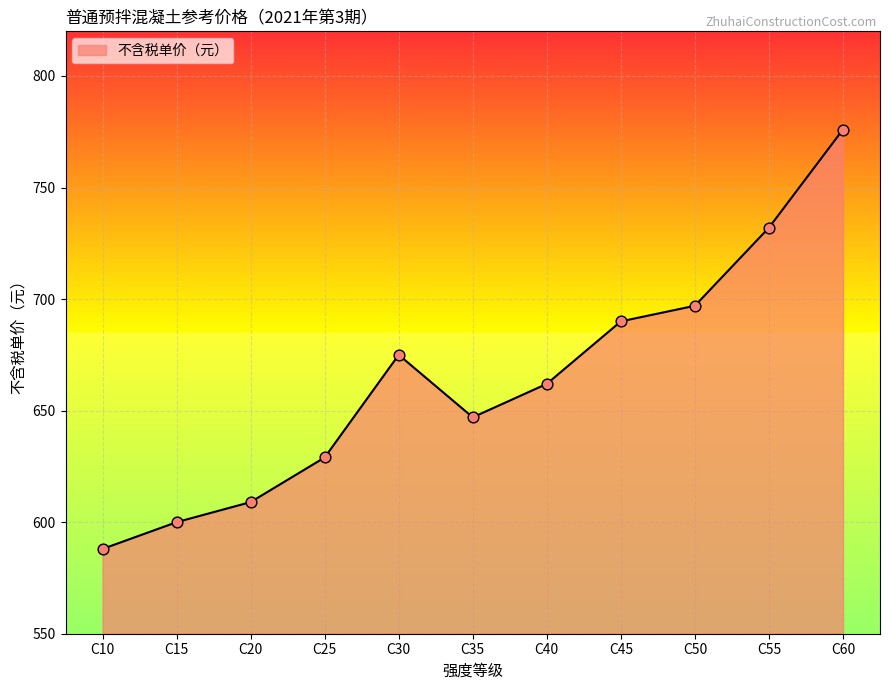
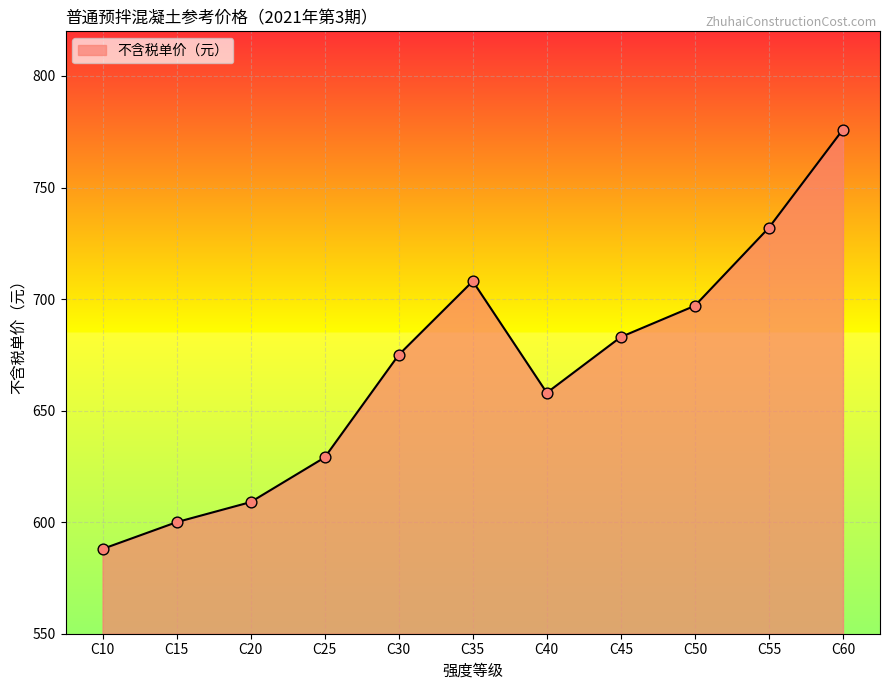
  {
    "C10": 588,
    "C15": 600,
    "C20": 609,
    "C25": 629,
    "C30": 675,
-   "C35": 647,
-   "C40": 662,
-   "C45": 690,
+   "C35": 708,
+   "C40": 658,
+   "C45": 683,
    "C50": 697,
    "C55": 732,
    "C60": 776
  }
